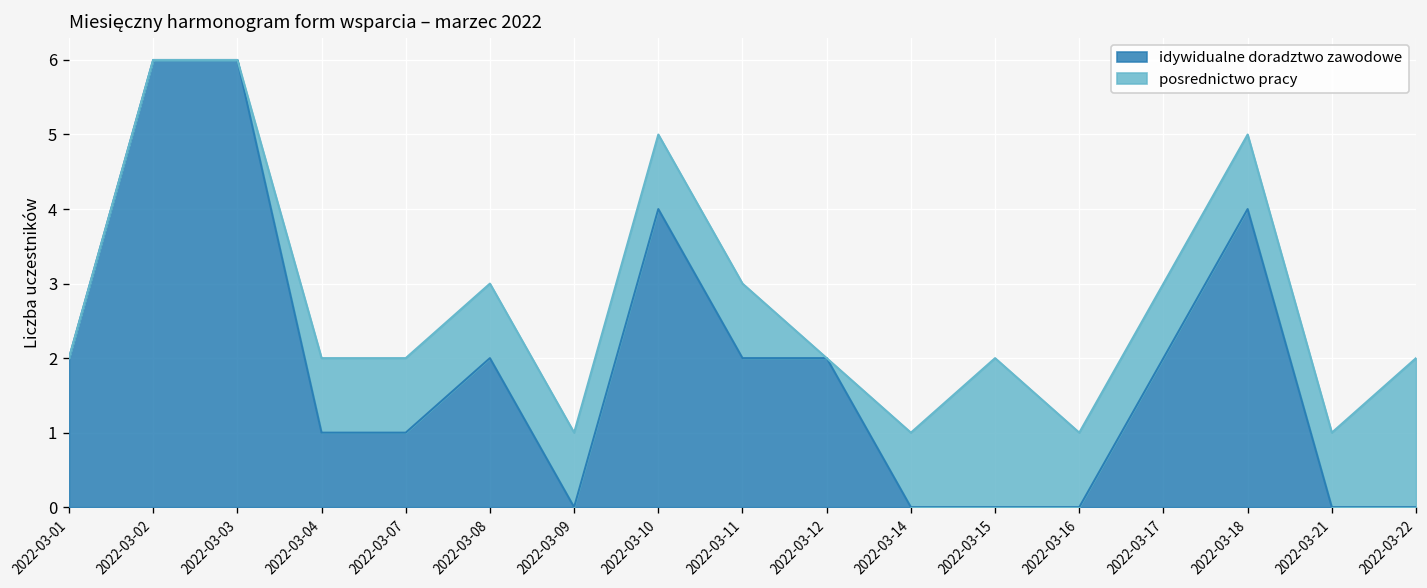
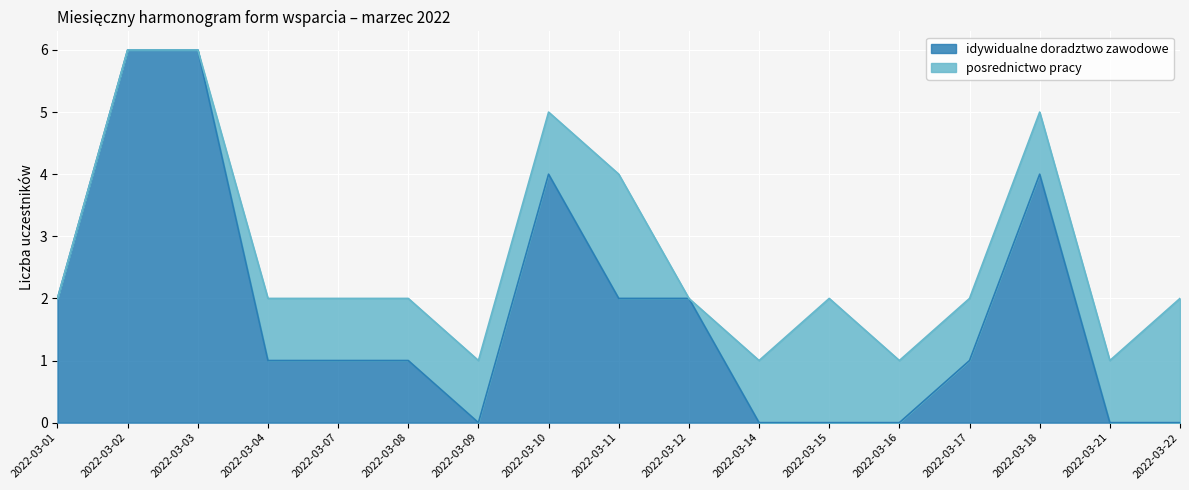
  {
    "idywidualne doradztwo zawodowe": {
      "2022-03-04": 1,
      "2022-03-07": 1,
-     "2022-03-08": 2,
+     "2022-03-08": 1,
      "2022-03-09": 0,
      "2022-03-10": 4,
      "2022-03-11": 2,
      "2022-03-14": 0,
      "2022-03-15": 0,
      "2022-03-16": 0,
-     "2022-03-17": 2,
+     "2022-03-17": 1,
      "2022-03-18": 4,
      "2022-03-21": 0,
      "2022-03-22": 0
    },
    "posrednictwo pracy": {
      "2022-03-04": 1,
      "2022-03-07": 1,
      "2022-03-08": 1,
      "2022-03-09": 1,
      "2022-03-10": 1,
-     "2022-03-11": 1,
+     "2022-03-11": 2,
      "2022-03-14": 1,
      "2022-03-15": 2,
      "2022-03-16": 1,
      "2022-03-17": 1,
      "2022-03-18": 1,
      "2022-03-21": 1,
      "2022-03-22": 2
    }
  }
